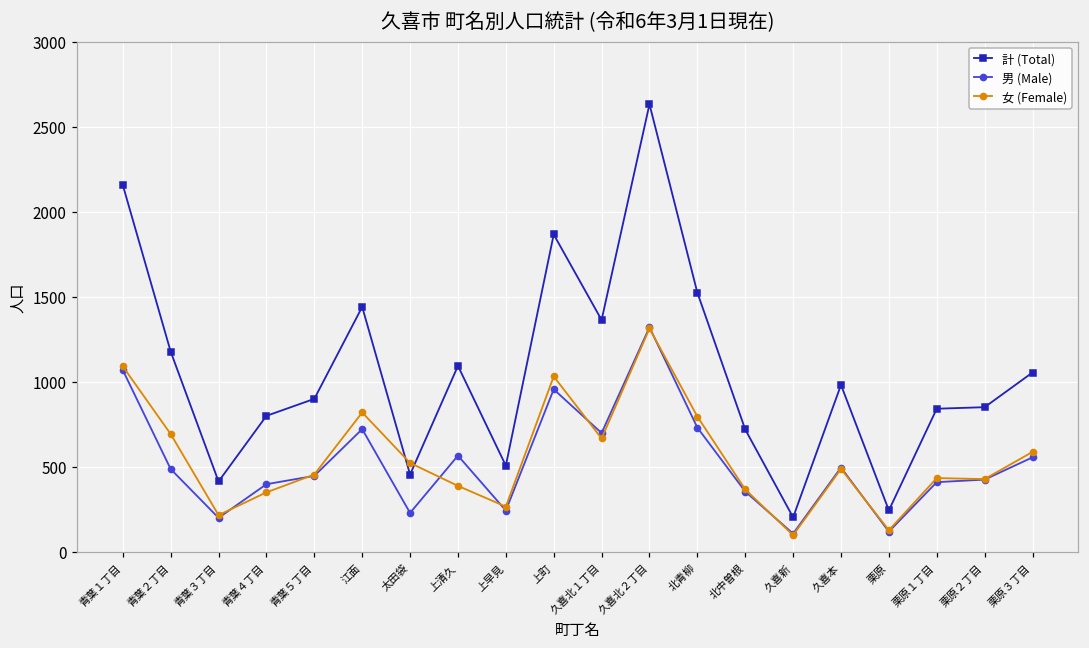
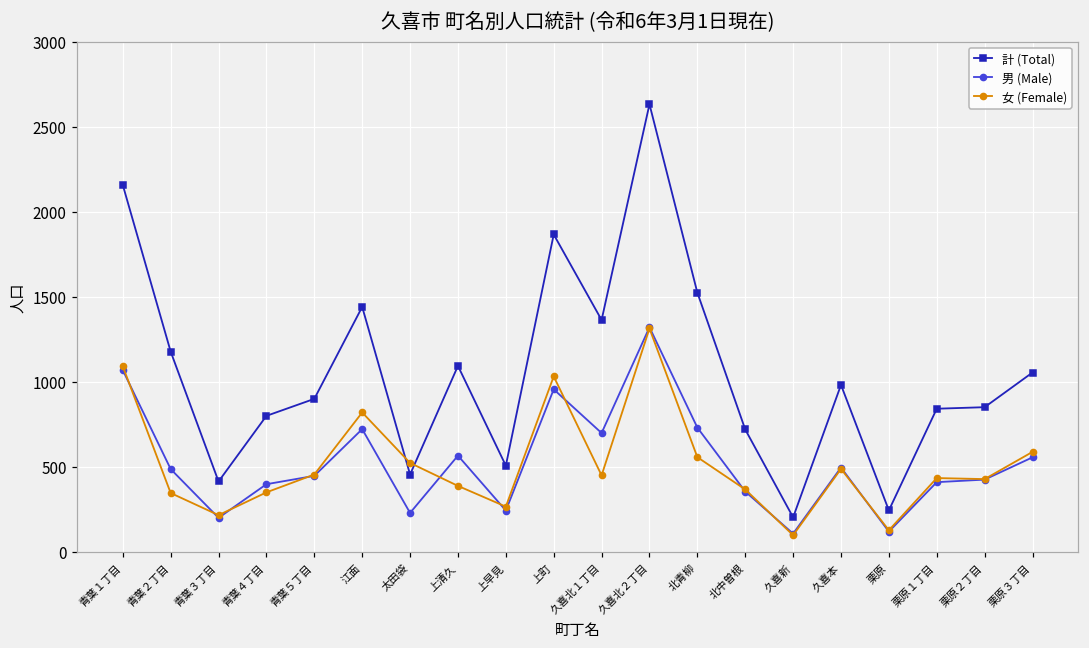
  {
    "女 (Female)": {
      "青葉１丁目": 1090,
-     "青葉２丁目": 690,
+     "青葉２丁目": 340,
      "青葉４丁目": 350,
      "江面": 820,
      "太田袋": 520,
      "上清久": 390,
      "上早見": 260,
      "上町": 1030,
-     "久喜北１丁目": 670,
-     "北青柳": 790,
+     "久喜北１丁目": 450,
+     "北青柳": 560,
      "栗原１丁目": 430,
      "栗原３丁目": 590
    }
  }
